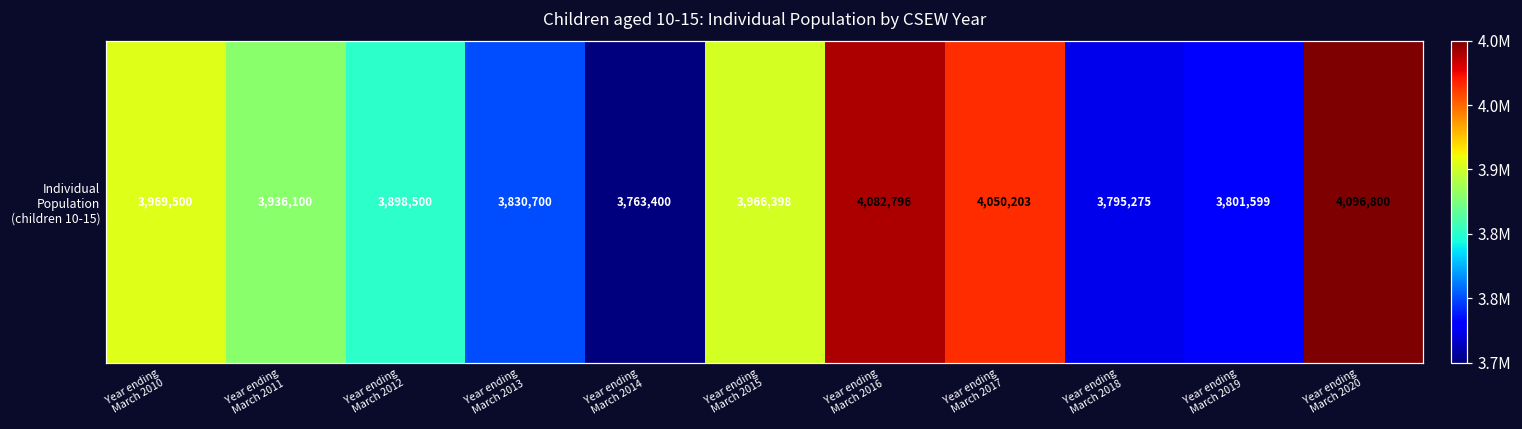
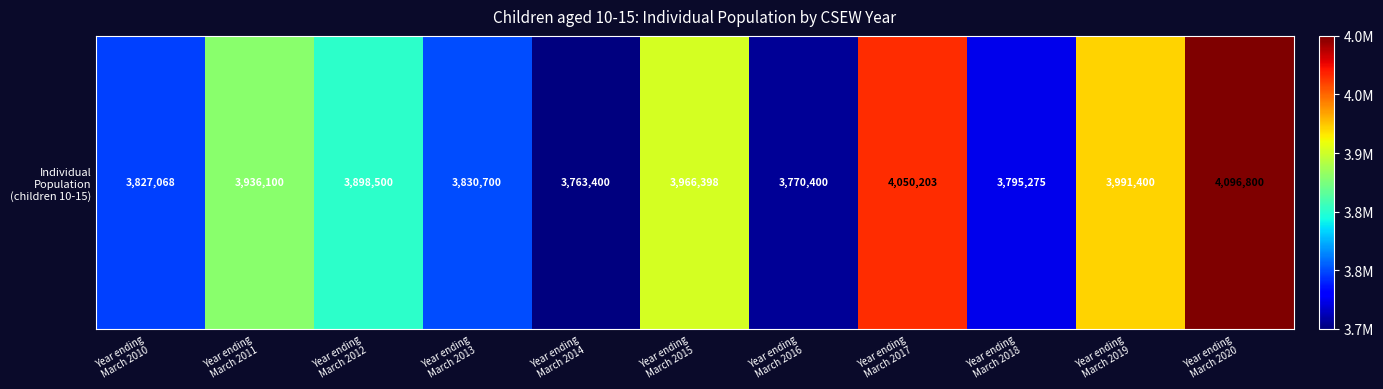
  {
    "Individual Population (children 10-15)": {
-     "Year ending March 2010": "3,969,500",
+     "Year ending March 2010": "3,827,068",
      "Year ending March 2011": "3,936,100",
      "Year ending March 2012": "3,898,500",
      "Year ending March 2013": "3,830,700",
      "Year ending March 2014": "3,763,400",
      "Year ending March 2015": "3,966,398",
-     "Year ending March 2016": "4,082,796",
+     "Year ending March 2016": "3,770,400",
      "Year ending March 2017": "4,050,203",
      "Year ending March 2018": "3,795,275",
-     "Year ending March 2019": "3,801,599",
+     "Year ending March 2019": "3,991,400",
      "Year ending March 2020": "4,096,800"
    }
  }
